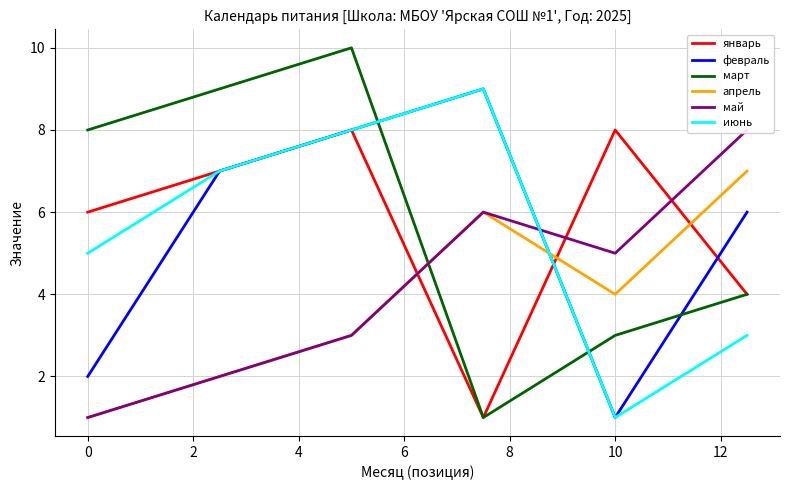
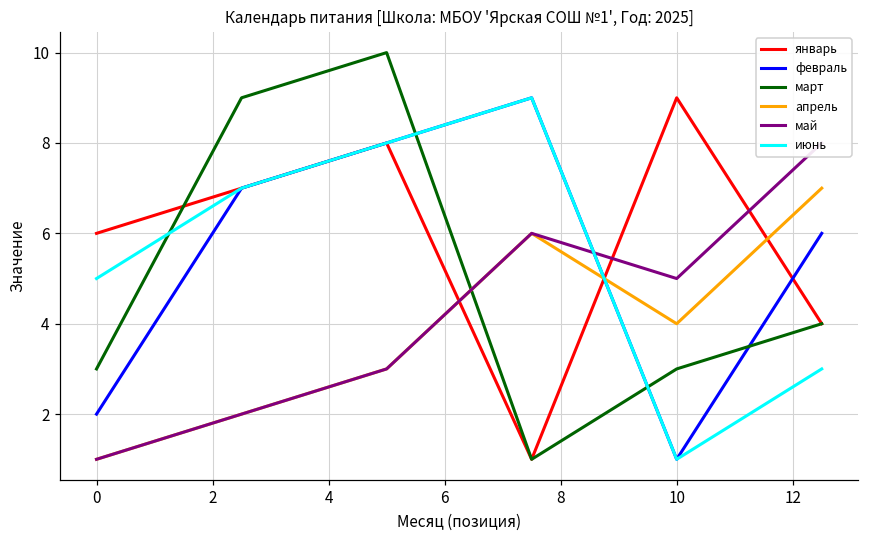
  {
    "январь": {
      "0": 6,
-     "10": 8
+     "10": 9
    },
    "февраль": {
      "0": 2
    },
    "март": {
-     "0": 8,
+     "0": 3,
      "10": 3
    },
    "апрель": {
      "10": 4
    },
    "май": {
      "10": 5
    },
    "июнь": {
      "0": 5
    }
  }
